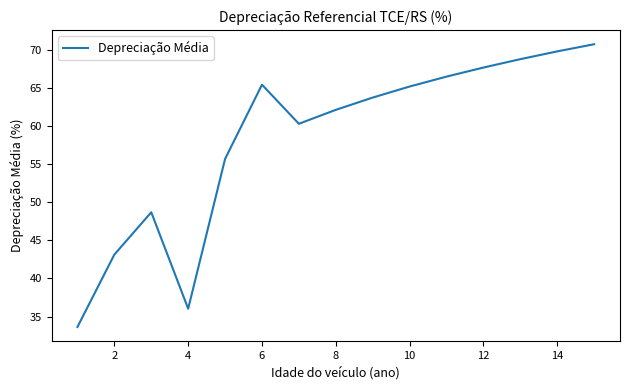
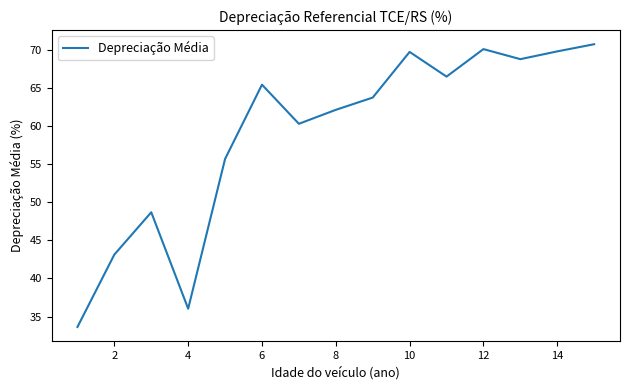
  {
    "2": 43,
    "4": 36,
    "6": 65,
    "8": 62,
-   "10": 65,
-   "12": 68,
+   "10": 70,
+   "12": 70,
    "14": 70
  }
